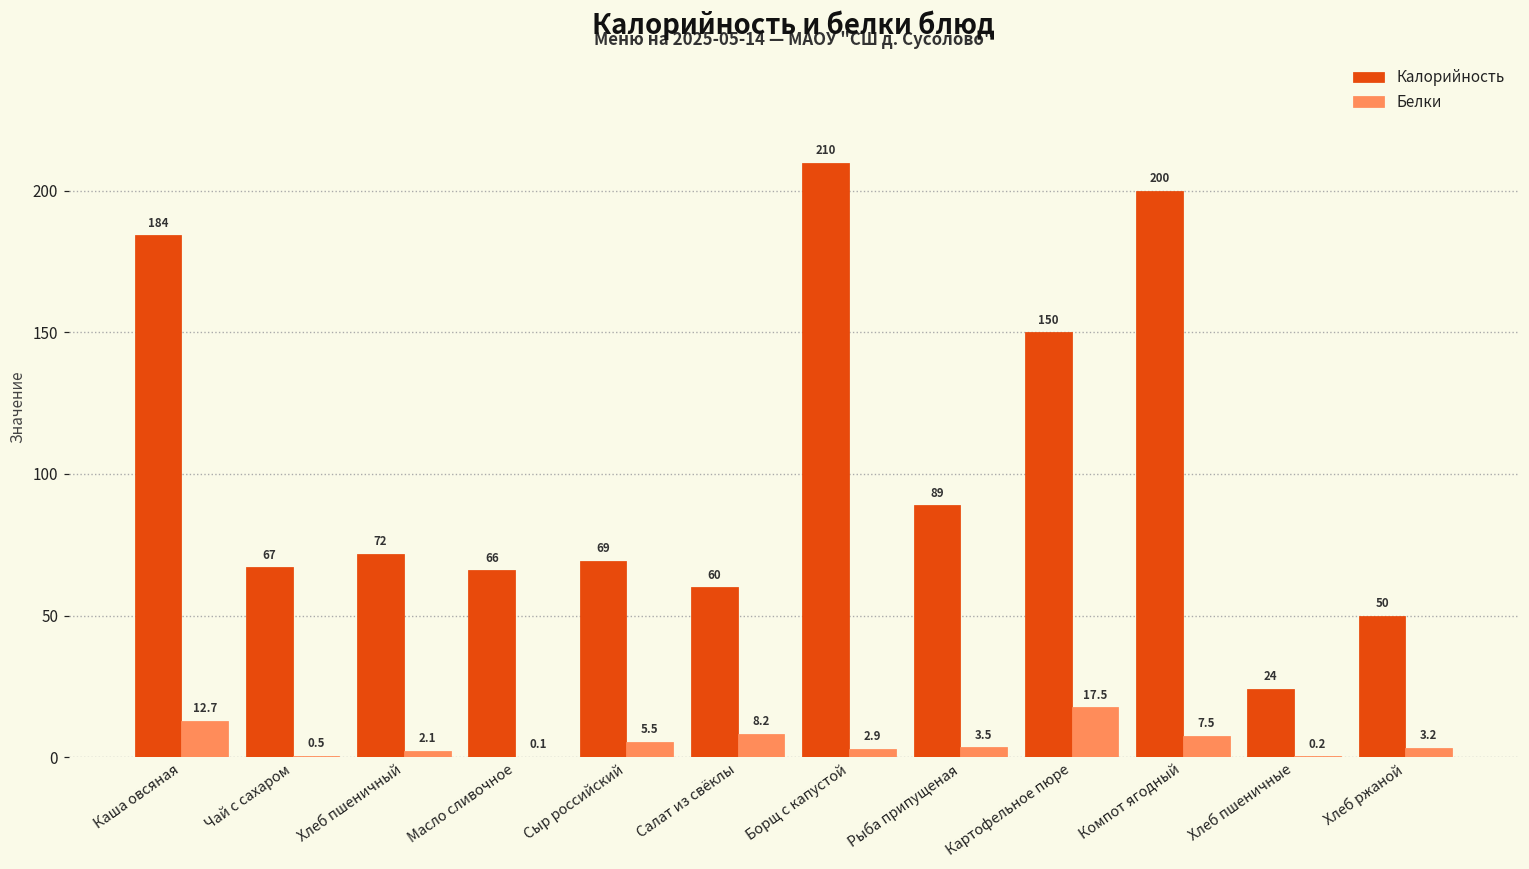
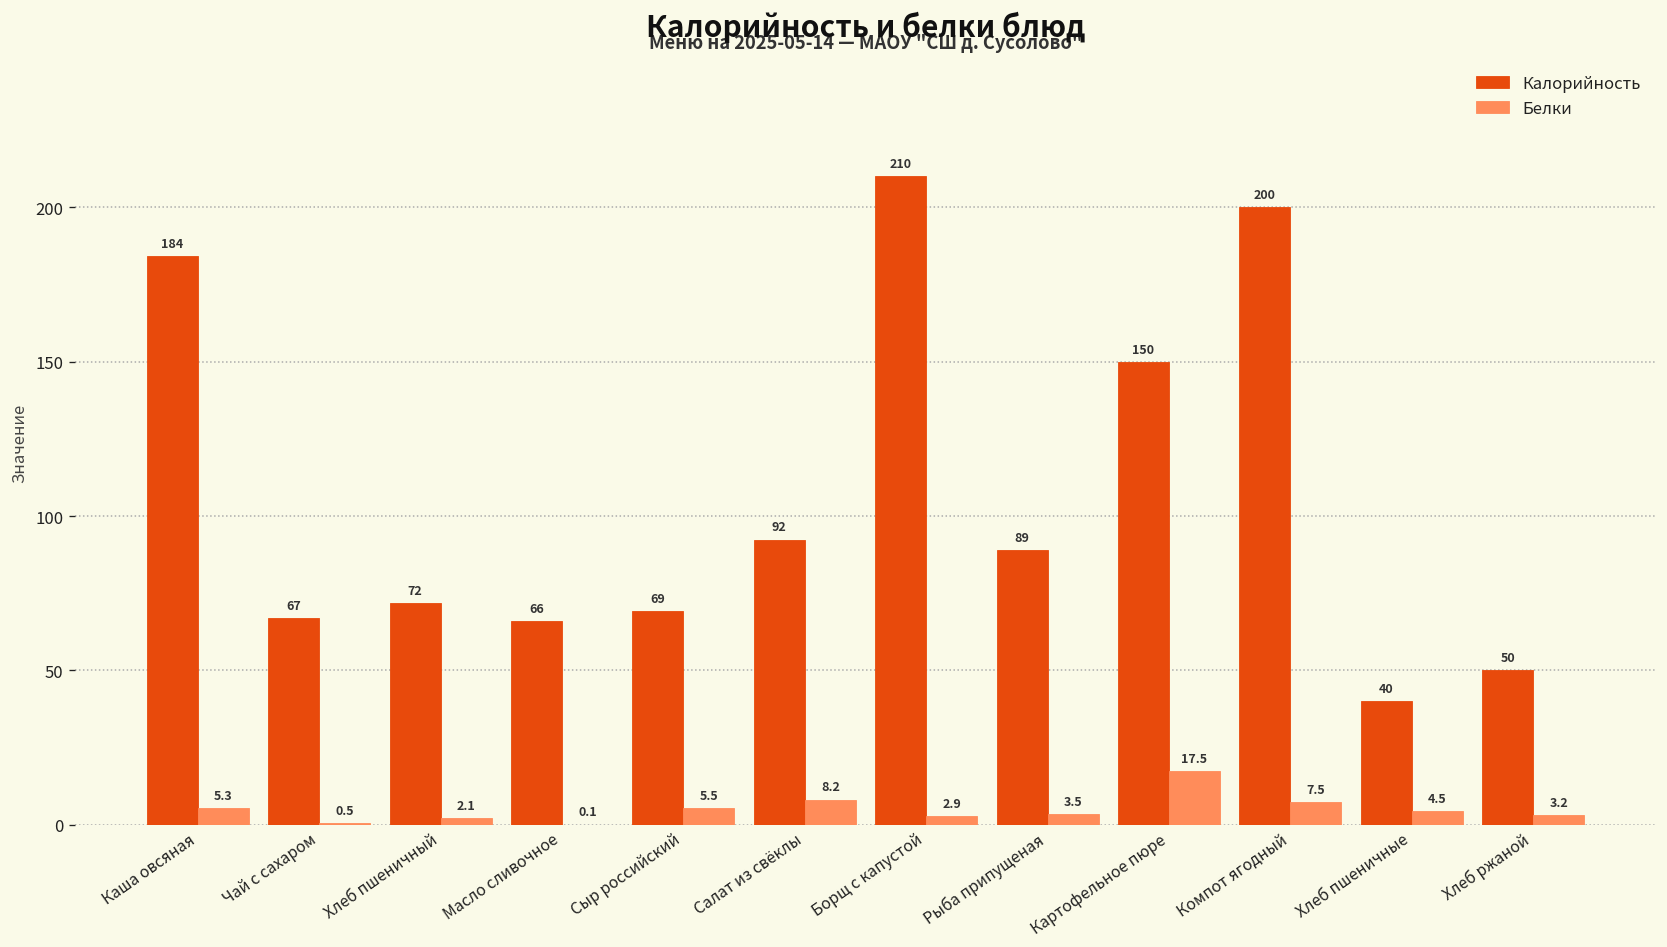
  {
    "Калорийность": {
      "Каша овсяная": 184,
      "Чай с сахаром": 67,
      "Хлеб пшеничный": 72,
      "Масло сливочное": 66,
      "Сыр российский": 69,
-     "Салат из свёклы": 60,
+     "Салат из свёклы": 92,
      "Борщ с капустой": 210,
      "Рыба припущеная": 89,
      "Картофельное пюре": 150,
      "Компот ягодный": 200,
-     "Хлеб пшеничные": 24,
+     "Хлеб пшеничные": 40,
      "Хлеб ржаной": 50
    },
    "Белки": {
-     "Каша овсяная": 12.7,
+     "Каша овсяная": 5.3,
      "Чай с сахаром": 0.5,
      "Хлеб пшеничный": 2.1,
      "Масло сливочное": 0.1,
      "Сыр российский": 5.5,
      "Салат из свёклы": 8.2,
      "Борщ с капустой": 2.9,
      "Рыба припущеная": 3.5,
      "Картофельное пюре": 17.5,
      "Компот ягодный": 7.5,
-     "Хлеб пшеничные": 0.2,
+     "Хлеб пшеничные": 4.5,
      "Хлеб ржаной": 3.2
    }
  }
